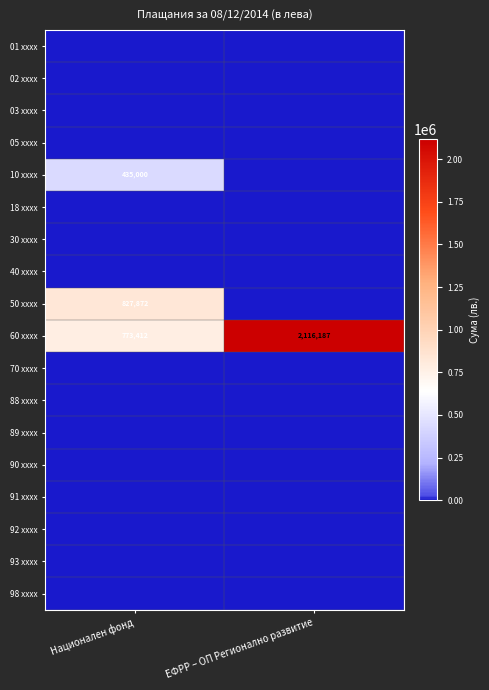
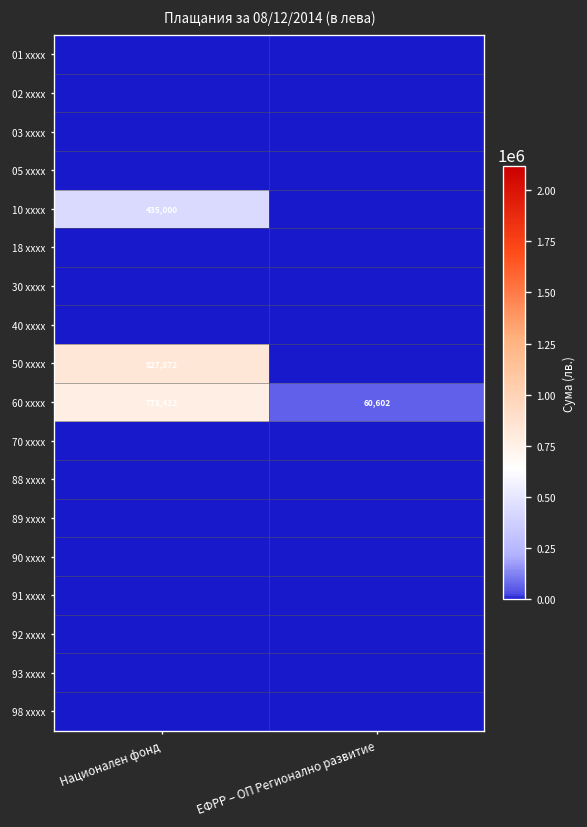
  {
    "60 xxxx": {
-     "ЕФРР – ОП Регионално развитие": "2,116,187"
+     "ЕФРР – ОП Регионално развитие": "60,602"
    }
  }
